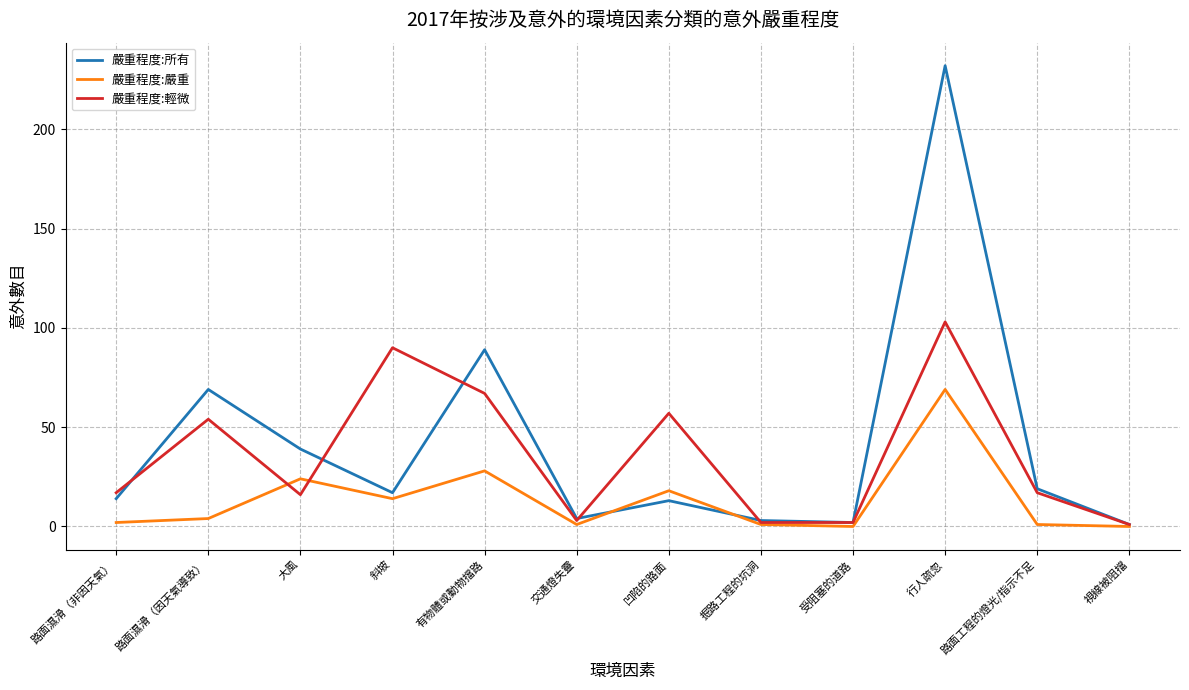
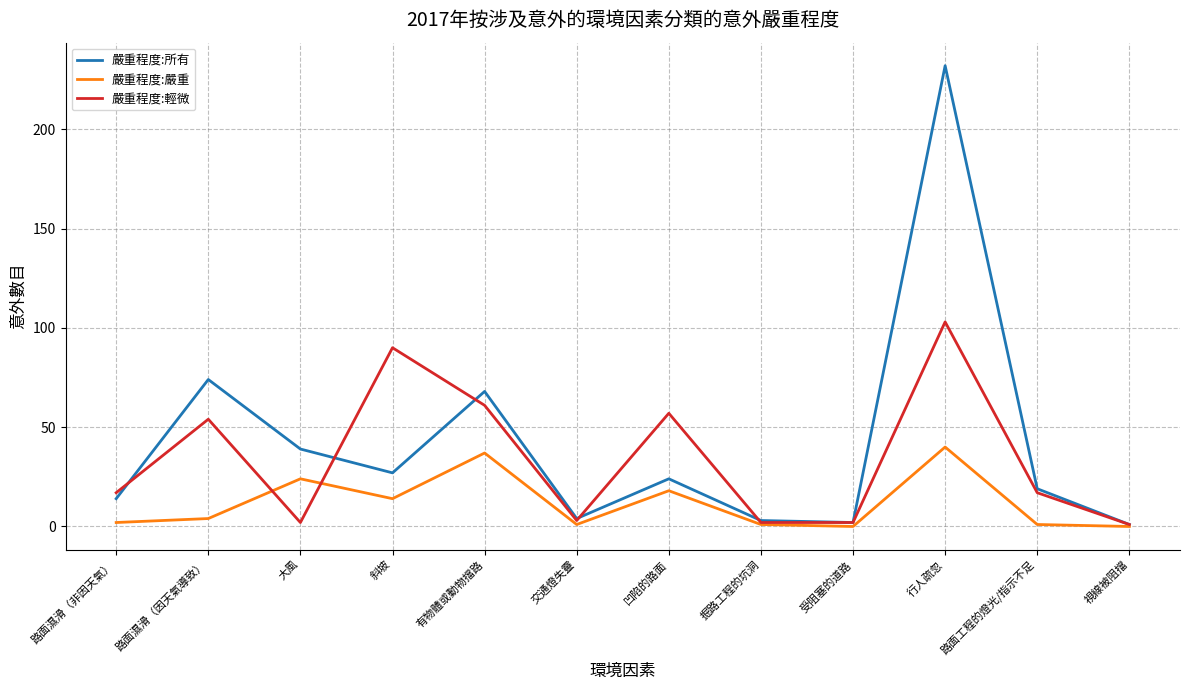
  {
    "嚴重程度:所有": {
      "路面濕滑（非因天氣）": 14,
-     "路面濕滑（因天氣導致）": 69,
+     "路面濕滑（因天氣導致）": 74,
      "大風": 39,
-     "斜坡": 17,
-     "有物體或動物擋路": 89,
-     "凹陷的路面": 13,
+     "斜坡": 27,
+     "有物體或動物擋路": 68,
+     "凹陷的路面": 24,
      "行人疏忽": 232,
      "路面工程的燈光/指示不足": 19
    },
    "嚴重程度:嚴重": {
      "路面濕滑（非因天氣）": 2,
      "路面濕滑（因天氣導致）": 4,
      "大風": 24,
      "斜坡": 14,
-     "有物體或動物擋路": 28,
+     "有物體或動物擋路": 37,
      "交通燈失靈": 1,
      "凹陷的路面": 18,
      "受阻塞的道路": 0,
-     "行人疏忽": 69,
+     "行人疏忽": 40,
      "路面工程的燈光/指示不足": 1
    },
    "嚴重程度:輕微": {
      "路面濕滑（非因天氣）": 17,
      "路面濕滑（因天氣導致）": 54,
-     "大風": 16,
+     "大風": 2,
      "斜坡": 90,
-     "有物體或動物擋路": 67,
+     "有物體或動物擋路": 61,
      "凹陷的路面": 57,
      "行人疏忽": 103,
      "路面工程的燈光/指示不足": 17
    }
  }
